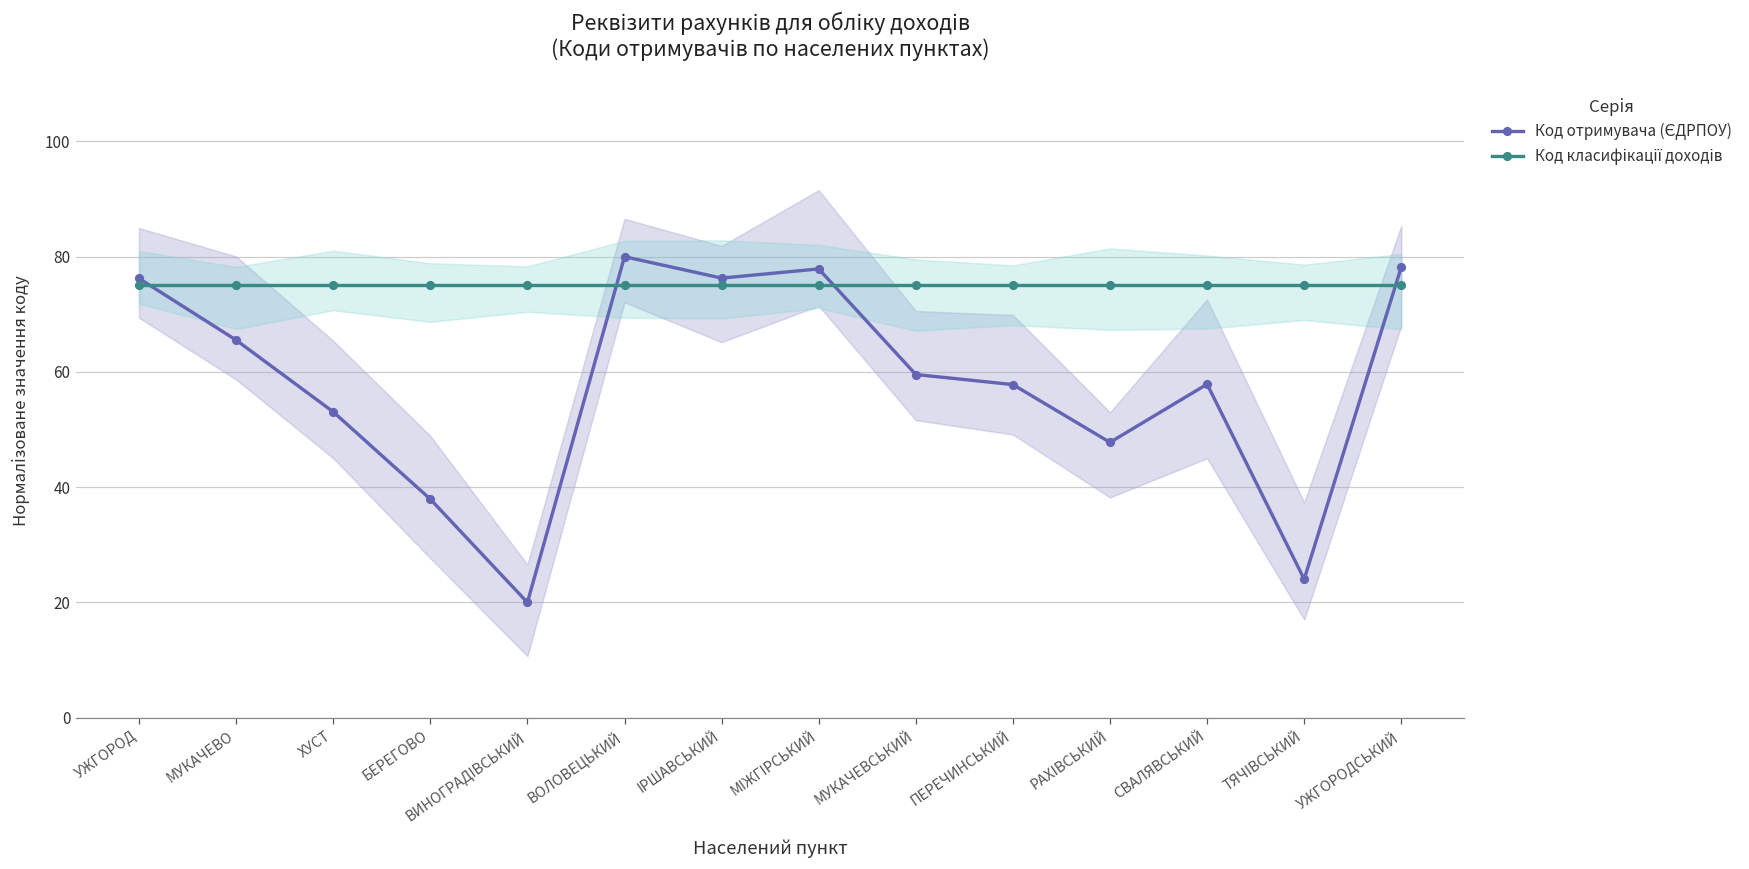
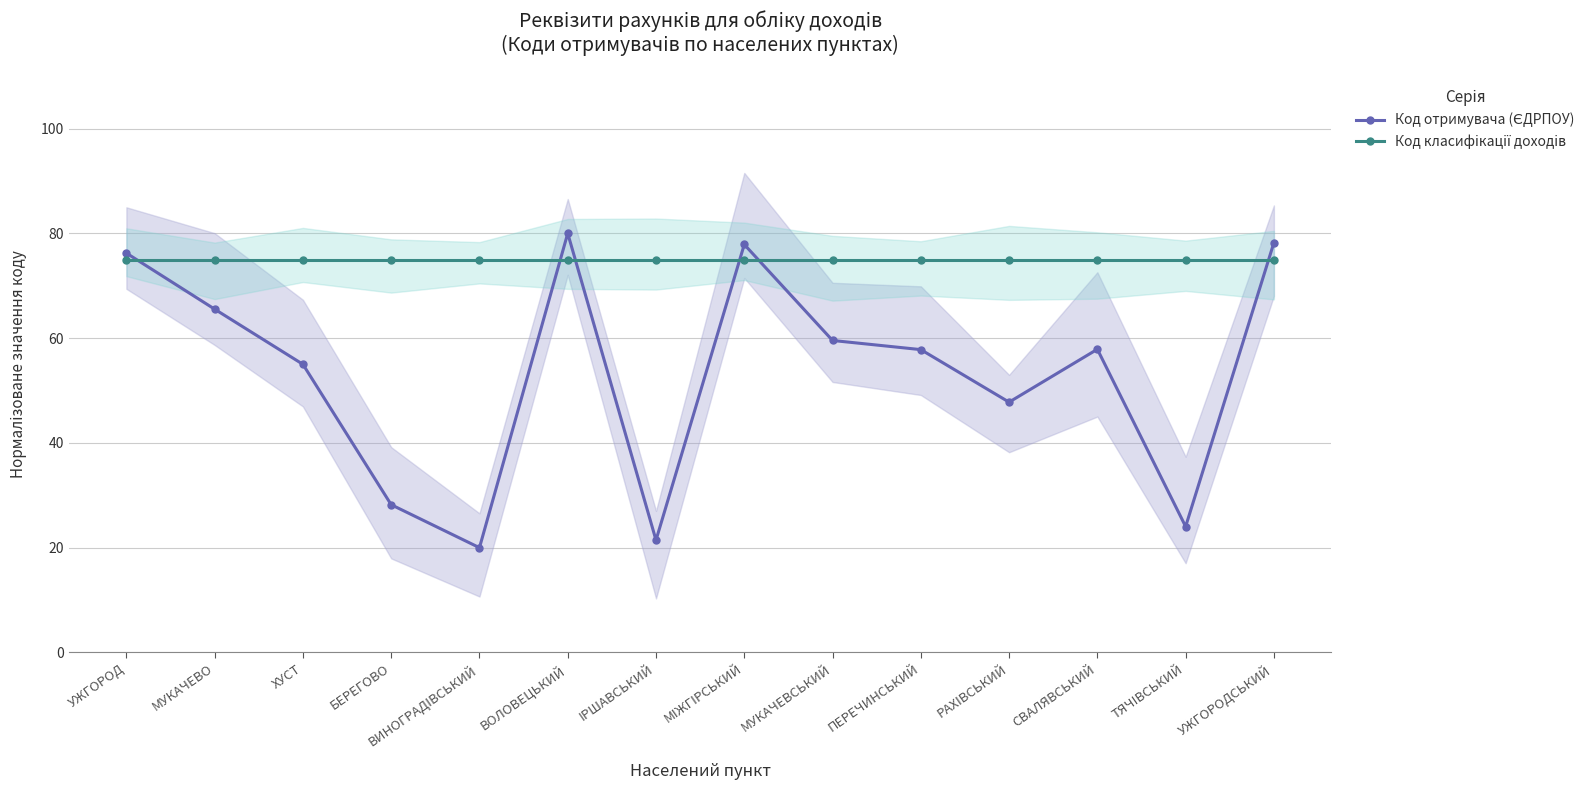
  {
    "Код отримувача (ЄДРПОУ)": {
      "УЖГОРОД": 76,
      "МУКАЧЕВО": 66,
-     "ХУСТ": 53,
-     "БЕРЕГОВО": 38,
+     "ХУСТ": 55,
+     "БЕРЕГОВО": 28,
      "ВИНОГРАДIВСЬКИЙ": 20,
      "ВОЛОВЕЦЬКИЙ": 80,
-     "IРШАВСЬКИЙ": 76,
+     "IРШАВСЬКИЙ": 21,
      "МIЖГIРСЬКИЙ": 78,
      "МУКАЧЕВСЬКИЙ": 60,
      "ПЕРЕЧИНСЬКИЙ": 58,
      "РАХIВСЬКИЙ": 48,
      "СВАЛЯВСЬКИЙ": 58,
      "ТЯЧIВСЬКИЙ": 24,
      "УЖГОРОДСЬКИЙ": 78
    },
    "Код класифікації доходів": {
      "УЖГОРОД": 75,
      "МУКАЧЕВО": 75,
      "ХУСТ": 75,
      "БЕРЕГОВО": 75,
      "ВИНОГРАДIВСЬКИЙ": 75,
      "ВОЛОВЕЦЬКИЙ": 75,
      "IРШАВСЬКИЙ": 75,
      "МIЖГIРСЬКИЙ": 75,
      "МУКАЧЕВСЬКИЙ": 75,
      "ПЕРЕЧИНСЬКИЙ": 75,
      "РАХIВСЬКИЙ": 75,
      "СВАЛЯВСЬКИЙ": 75,
      "ТЯЧIВСЬКИЙ": 75,
      "УЖГОРОДСЬКИЙ": 75
    }
  }
